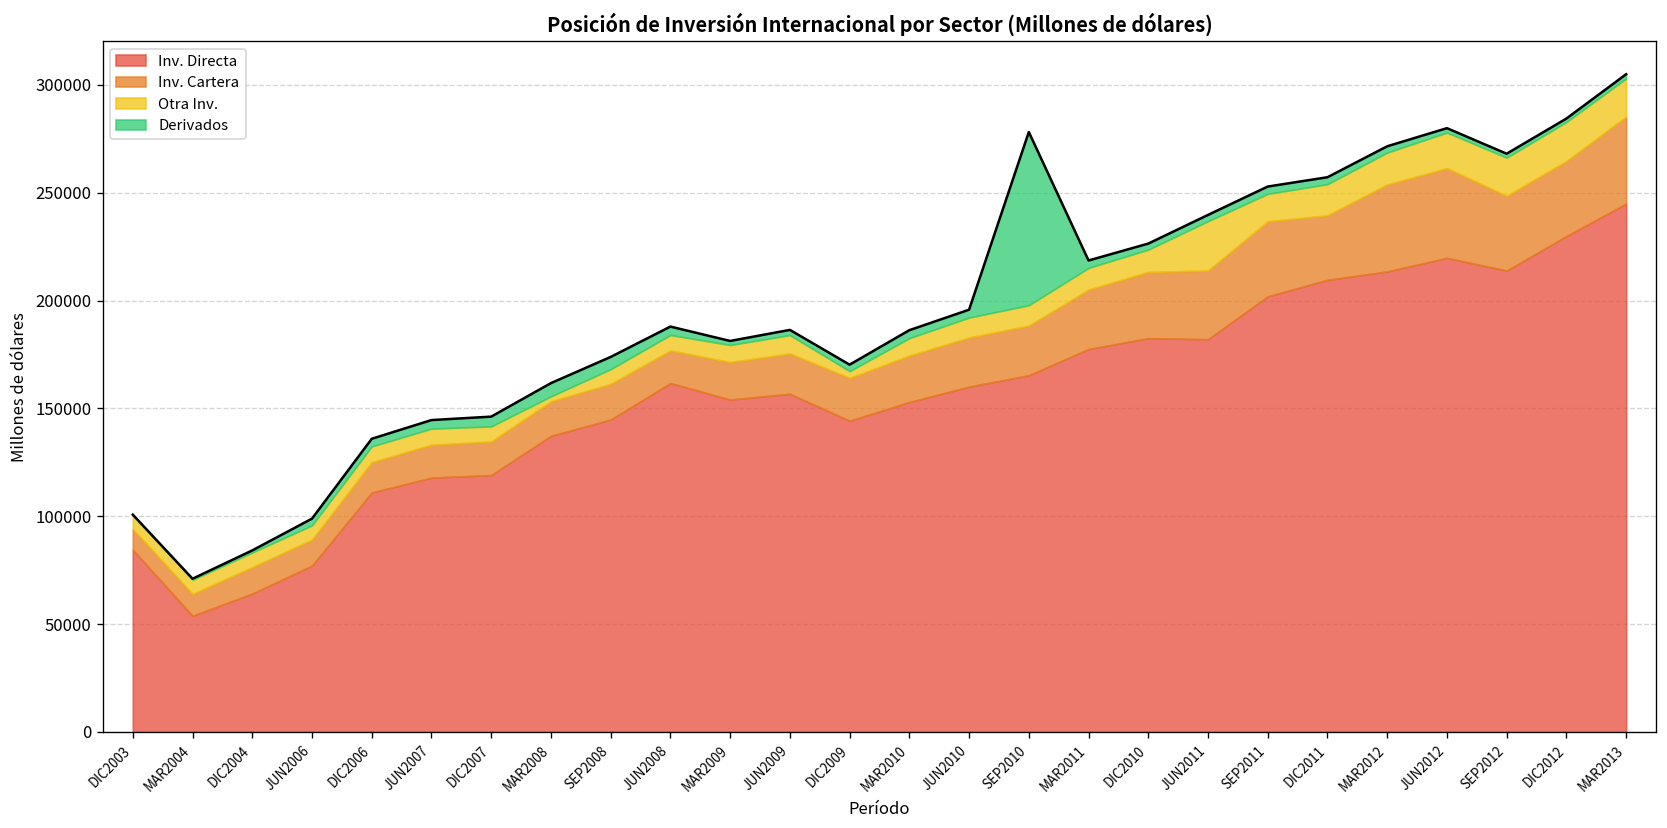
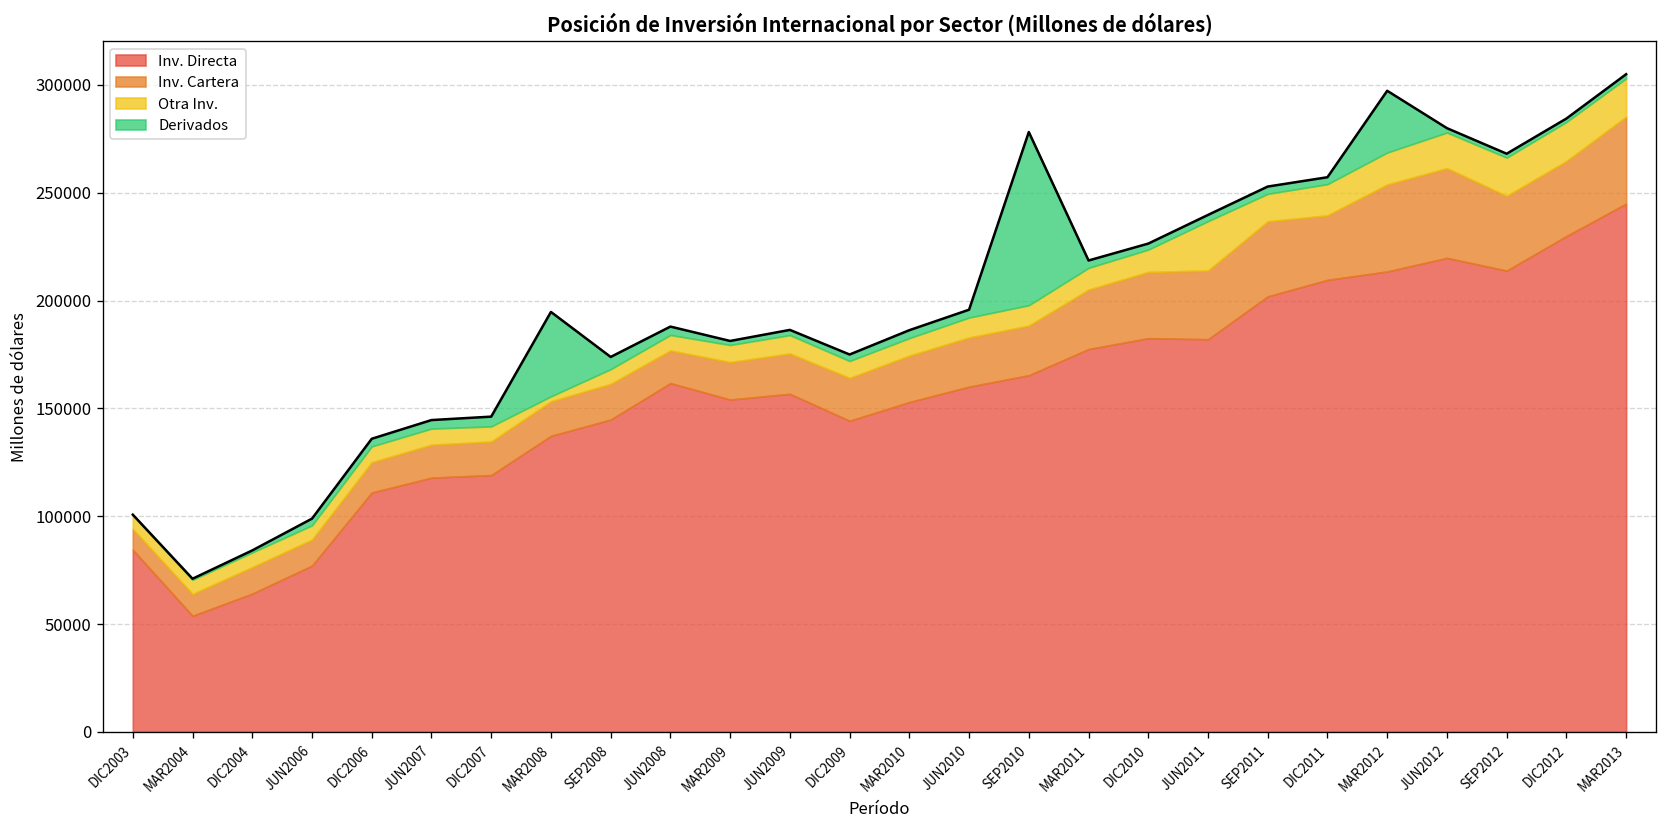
  {
    "Otra Inv.": {
      "JUN2006": 7000,
      "DIC2006": 7000,
      "JUN2007": 7000,
      "DIC2007": 7000,
      "MAR2008": 2000,
      "SEP2008": 7000,
      "JUN2008": 7000,
      "MAR2009": 8000,
      "JUN2009": 9000,
-     "DIC2009": 3000,
+     "DIC2009": 8000,
      "MAR2010": 8000,
      "JUN2010": 9000,
      "SEP2010": 9000,
      "MAR2011": 10000,
      "DIC2010": 10000,
      "JUN2011": 23000,
      "SEP2011": 13000,
      "DIC2011": 14000,
      "MAR2012": 15000,
      "JUN2012": 17000,
      "SEP2012": 18000,
      "DIC2012": 18000,
      "MAR2013": 18000
    },
    "Derivados": {
      "JUN2006": 3000,
      "DIC2006": 4000,
      "JUN2007": 4000,
      "DIC2007": 5000,
-     "MAR2008": 6000,
+     "MAR2008": 39000,
      "SEP2008": 6000,
      "JUN2008": 4000,
      "MAR2009": 2000,
      "JUN2009": 2000,
      "DIC2009": 3000,
      "MAR2010": 4000,
      "JUN2010": 4000,
      "SEP2010": 80000,
      "MAR2011": 3000,
      "DIC2010": 3000,
      "JUN2011": 3000,
      "SEP2011": 3000,
      "DIC2011": 3000,
-     "MAR2012": 3000,
+     "MAR2012": 29000,
      "JUN2012": 2000,
      "SEP2012": 2000,
      "DIC2012": 2000,
      "MAR2013": 2000
    }
  }
